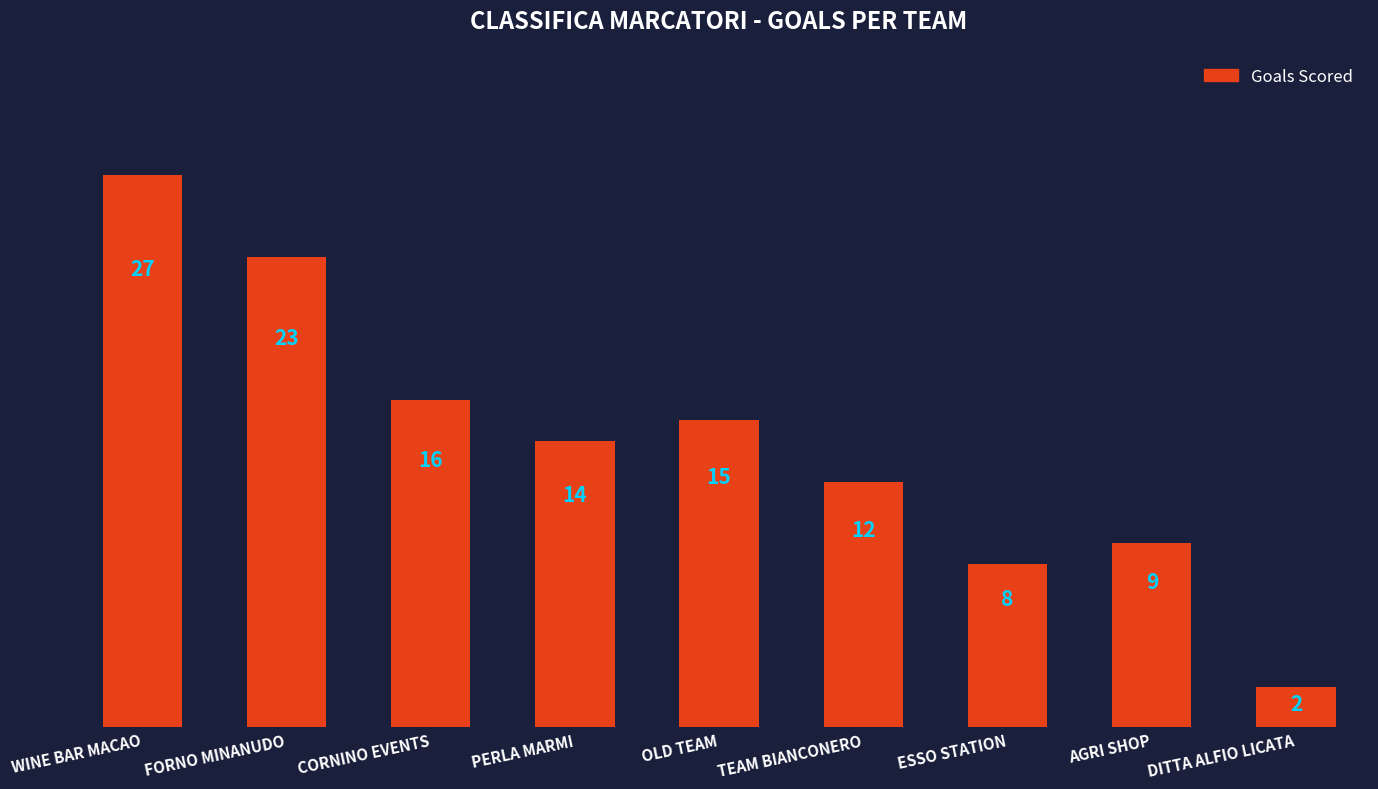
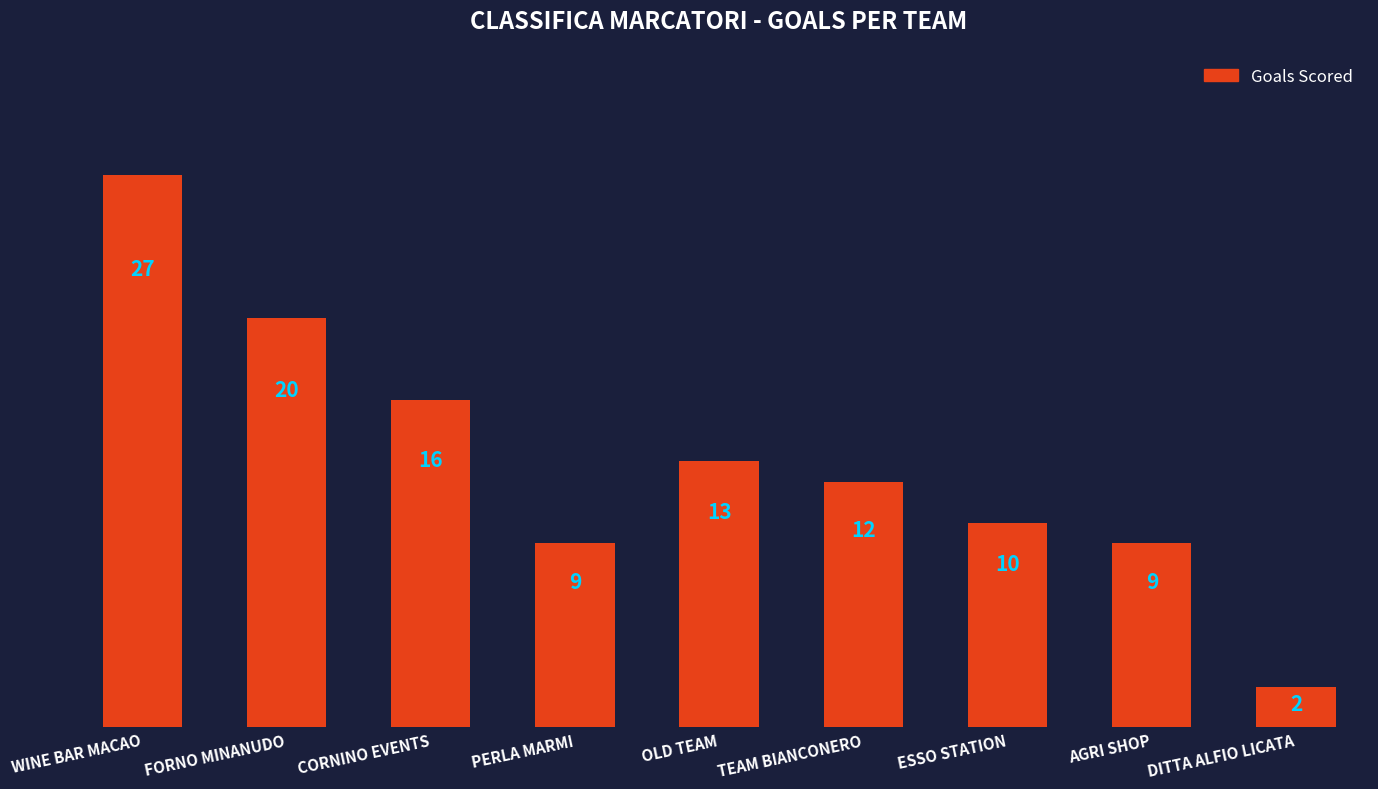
  {
    "WINE BAR MACAO": 27,
-   "FORNO MINANUDO": 23,
+   "FORNO MINANUDO": 20,
    "CORNINO EVENTS": 16,
-   "PERLA MARMI": 14,
-   "OLD TEAM": 15,
+   "PERLA MARMI": 9,
+   "OLD TEAM": 13,
    "TEAM BIANCONERO": 12,
-   "ESSO STATION": 8,
+   "ESSO STATION": 10,
    "AGRI SHOP": 9,
    "DITTA ALFIO LICATA": 2
  }
